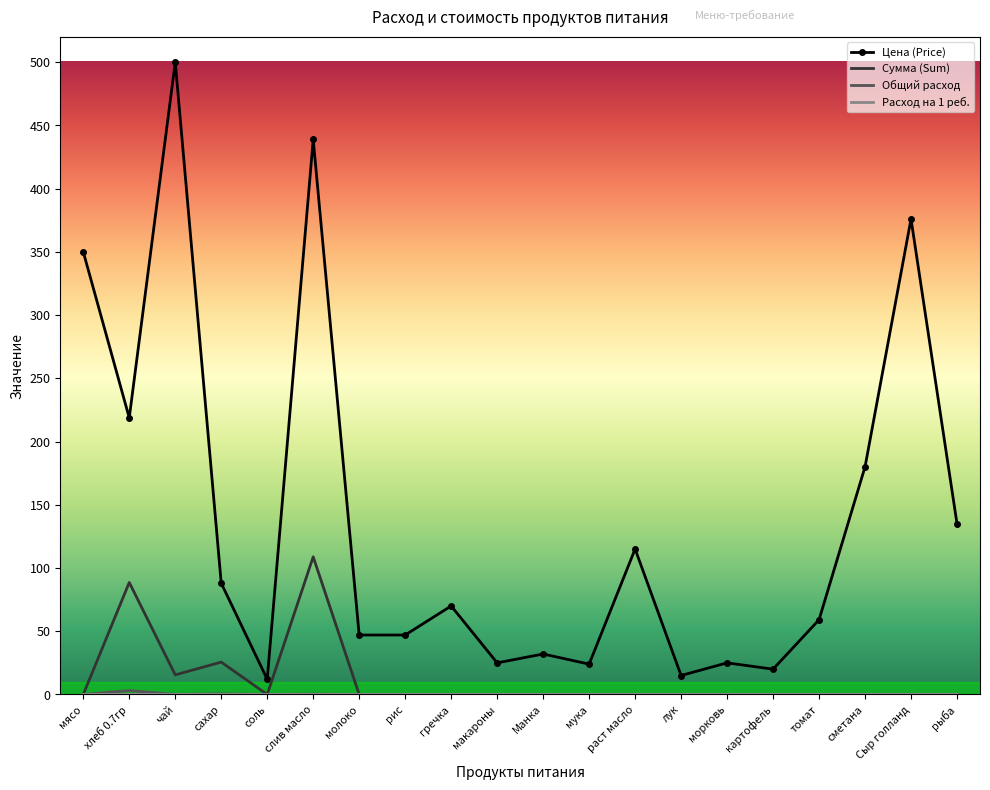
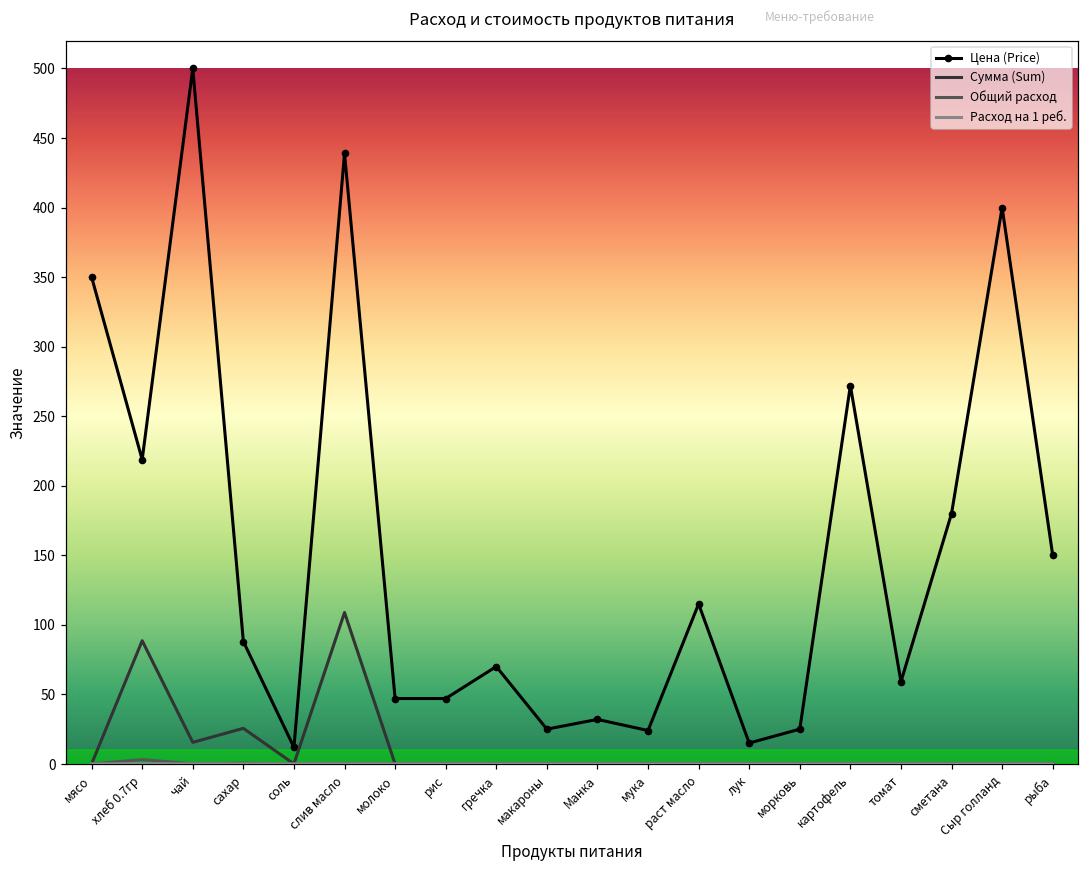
  {
    "Цена (Price)": {
      "мясо": 350,
      "хлеб 0.7гр": 219,
      "чай": 500,
      "сахар": 88,
      "соль": 12,
      "слив масло": 439,
      "молоко": 47,
      "рис": 47,
      "гречка": 70,
      "макароны": 25,
      "Манка": 32,
      "мука": 24,
      "раст масло": 115,
      "лук": 15,
      "морковь": 25,
-     "картофель": 20,
+     "картофель": 272,
      "томат": 59,
      "сметана": 180,
-     "Сыр голланд": 376,
-     "рыба": 135
+     "Сыр голланд": 400,
+     "рыба": 150
    }
  }
